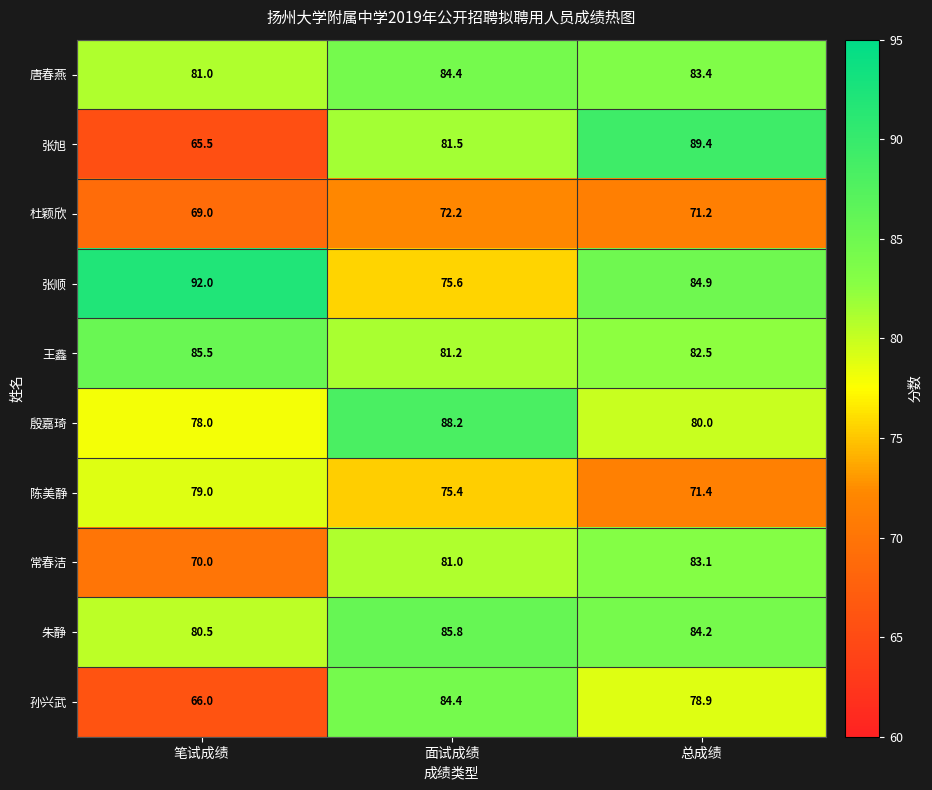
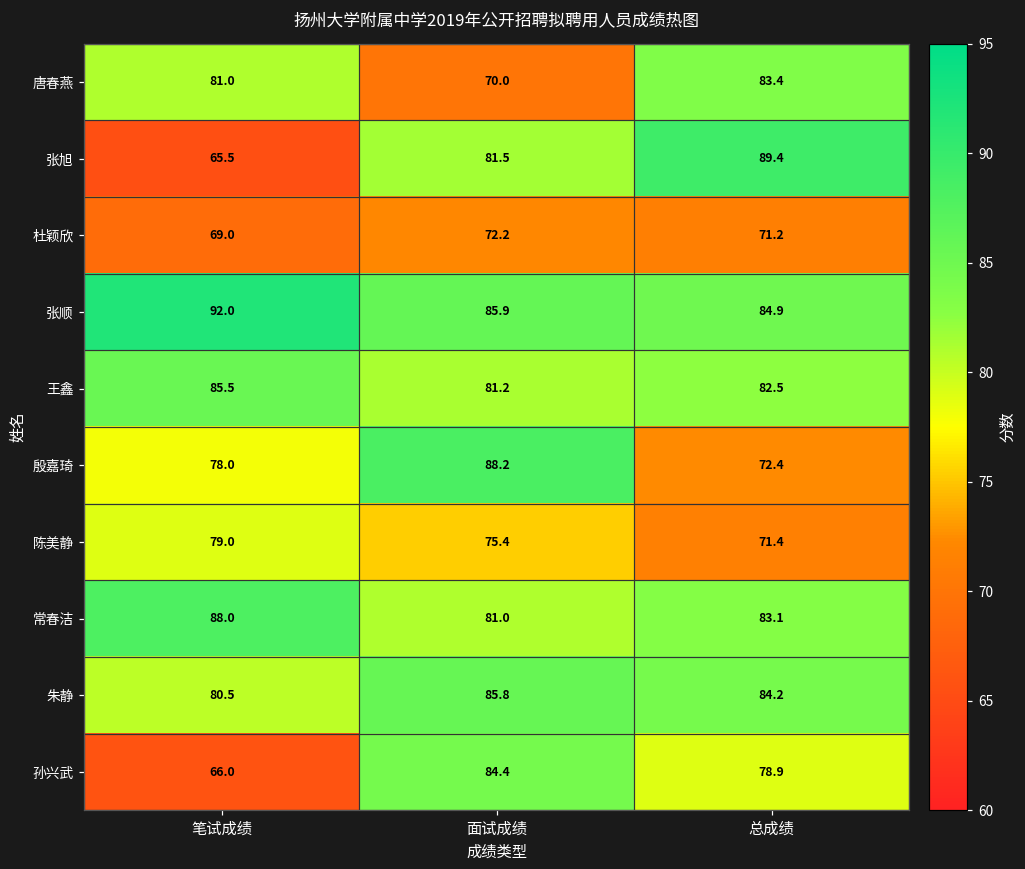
  {
    "唐春燕": {
      "笔试成绩": 81.0,
-     "面试成绩": 84.4,
+     "面试成绩": 70.0,
      "总成绩": 83.4
    },
    "张旭": {
      "笔试成绩": 65.5,
      "面试成绩": 81.5,
      "总成绩": 89.4
    },
    "杜颖欣": {
      "笔试成绩": 69.0,
      "面试成绩": 72.2,
      "总成绩": 71.2
    },
    "张顺": {
      "笔试成绩": 92.0,
-     "面试成绩": 75.6,
+     "面试成绩": 85.9,
      "总成绩": 84.9
    },
    "王鑫": {
      "笔试成绩": 85.5,
      "面试成绩": 81.2,
      "总成绩": 82.5
    },
    "殷嘉琦": {
      "笔试成绩": 78.0,
      "面试成绩": 88.2,
-     "总成绩": 80.0
+     "总成绩": 72.4
    },
    "陈美静": {
      "笔试成绩": 79.0,
      "面试成绩": 75.4,
      "总成绩": 71.4
    },
    "常春洁": {
-     "笔试成绩": 70.0,
+     "笔试成绩": 88.0,
      "面试成绩": 81.0,
      "总成绩": 83.1
    },
    "朱静": {
      "笔试成绩": 80.5,
      "面试成绩": 85.8,
      "总成绩": 84.2
    },
    "孙兴武": {
      "笔试成绩": 66.0,
      "面试成绩": 84.4,
      "总成绩": 78.9
    }
  }
